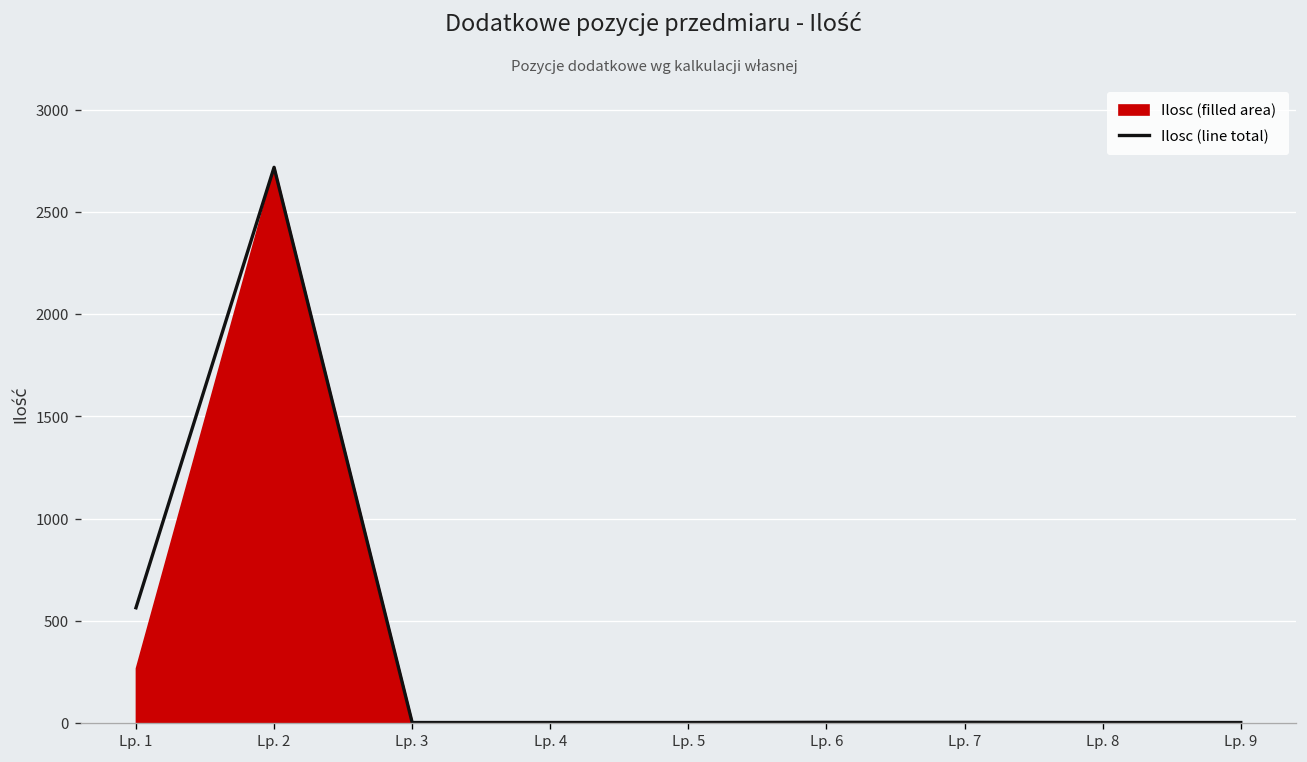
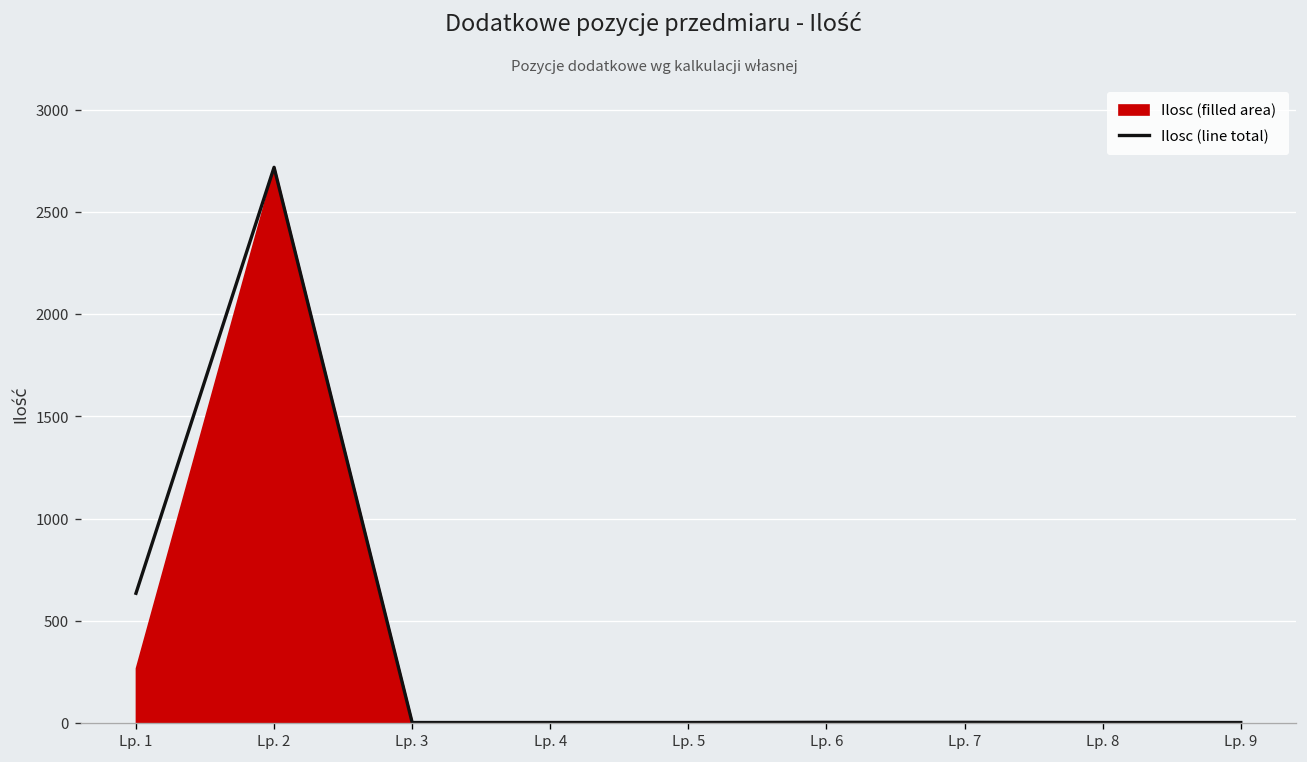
  {
    "Ilosc (line total)": {
-     "Lp. 1": 560
+     "Lp. 1": 630
    },
    "Ilosc (filled area)": {
      "Lp. 1": 270
    }
  }
